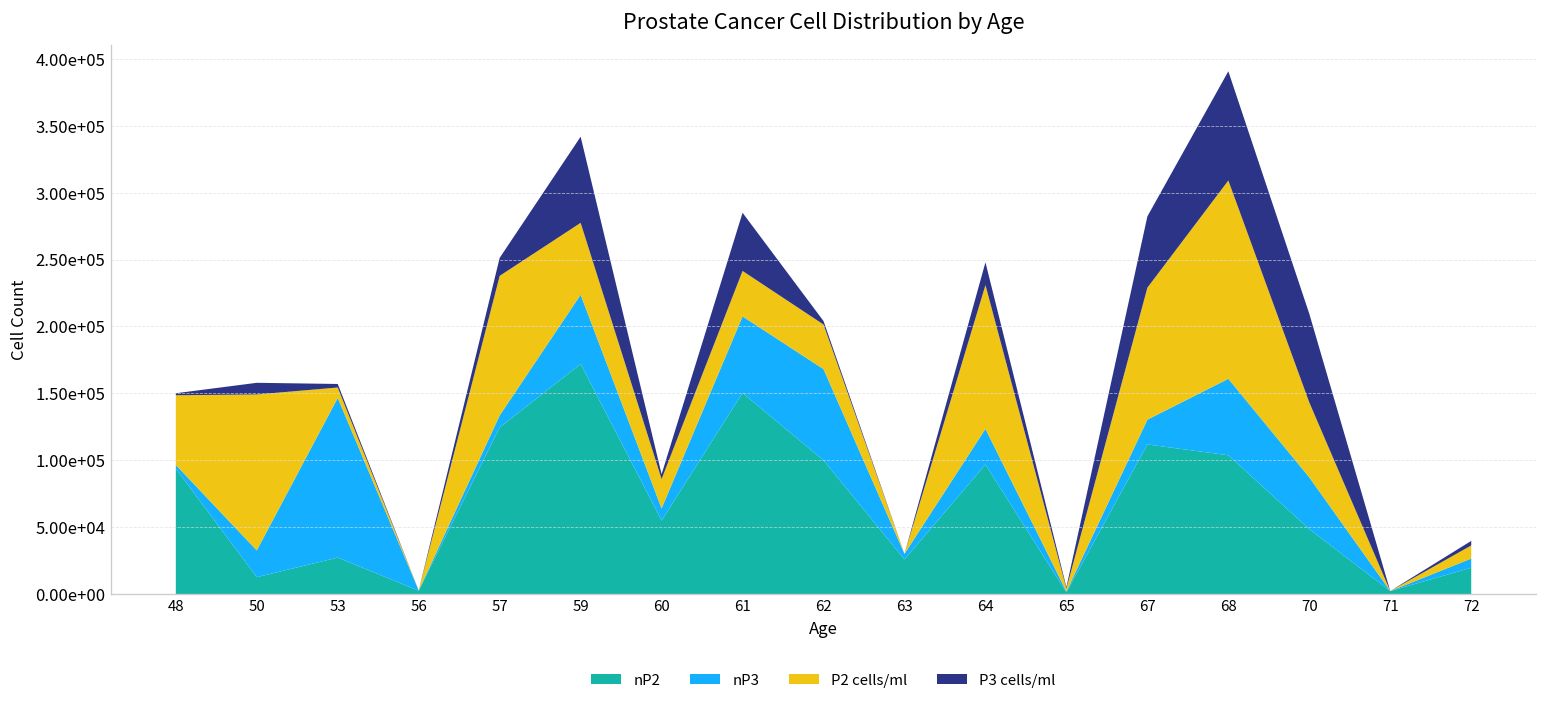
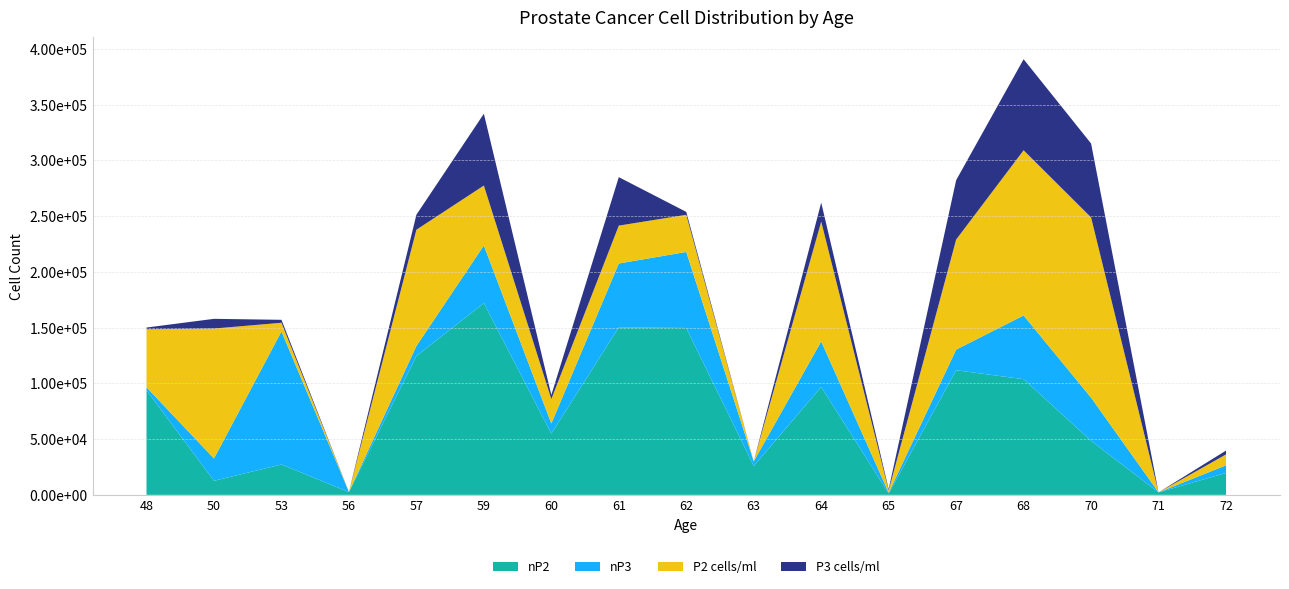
  {
    "nP2": {
      "48": 94000,
      "50": 13000,
      "53": 27000,
      "57": 125000,
      "59": 172000,
      "60": 55000,
      "61": 150000,
-     "62": 100000,
+     "62": 150000,
      "63": 26000,
      "64": 97000,
      "67": 112000,
      "68": 104000,
      "70": 49000,
      "72": 20000
    },
    "nP3": {
      "48": 3000,
      "50": 20000,
      "53": 119000,
      "57": 9000,
      "59": 52000,
      "60": 9000,
      "61": 57000,
      "62": 68000,
-     "64": 27000,
+     "64": 41000,
      "67": 19000,
      "68": 57000,
      "70": 39000,
      "72": 7000
    },
    "P2 cells/ml": {
      "50": 117000,
      "53": 8000,
      "57": 104000,
      "59": 54000,
      "60": 22000,
      "61": 34000,
      "62": 33000,
      "64": 108000,
      "67": 99000,
      "68": 148000,
-     "70": 56000,
+     "70": 162000,
      "72": 10000
    },
    "P3 cells/ml": {
      "50": 9000,
      "53": 3000,
      "57": 13000,
      "59": 64000,
      "60": 4000,
      "61": 43000,
      "62": 3000,
      "64": 17000,
      "67": 53000,
      "68": 82000,
      "70": 66000,
      "72": 3000
    }
  }
